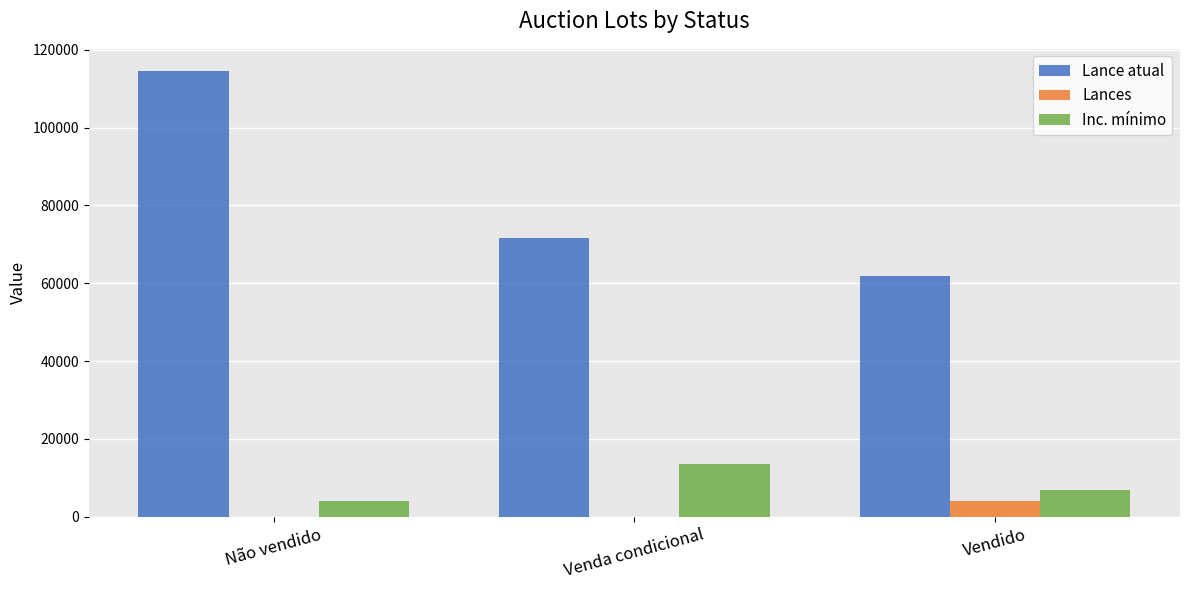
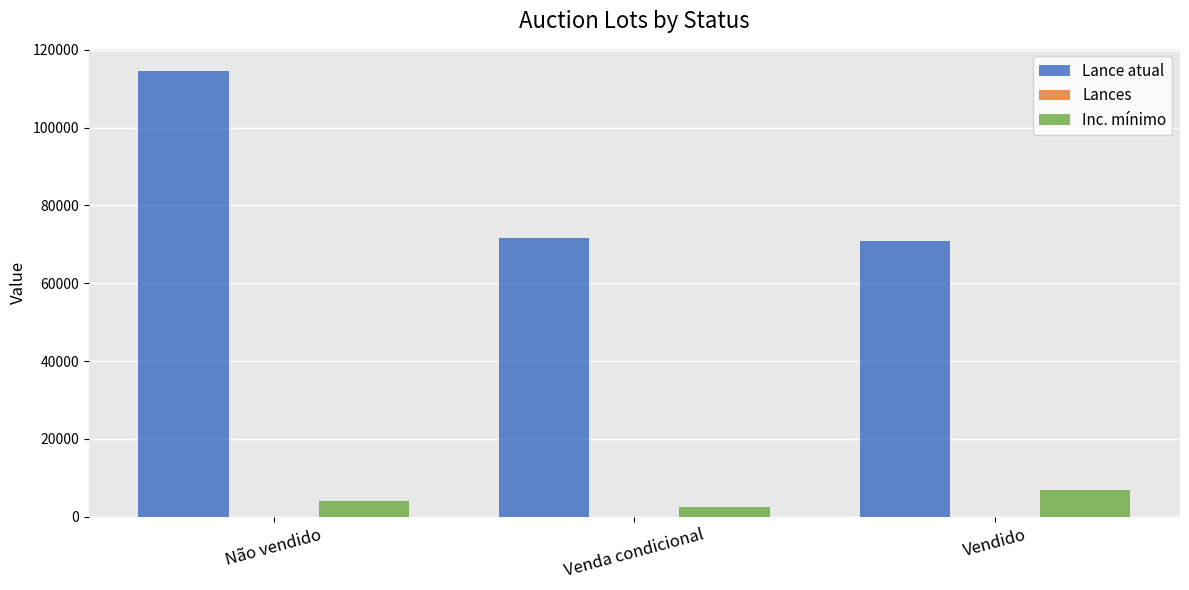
  {
    "Lance atual": {
      "Não vendido": 115000,
      "Venda condicional": 72000,
-     "Vendido": 62000
+     "Vendido": 71000
    },
    "Lances": {
-     "Vendido": 4000
+     "Vendido": 0
    },
    "Inc. mínimo": {
      "Não vendido": 4000,
-     "Venda condicional": 13000,
+     "Venda condicional": 3000,
      "Vendido": 7000
    }
  }
